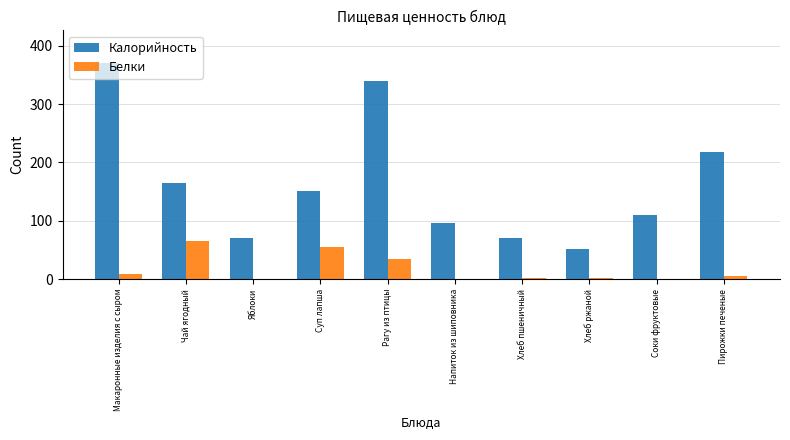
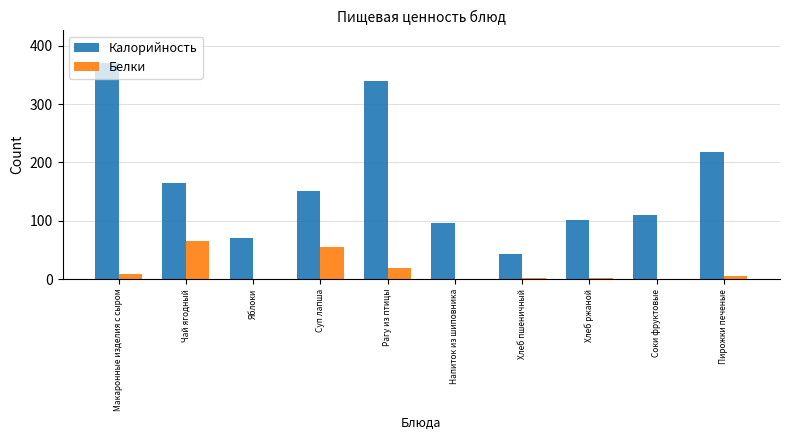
  {
    "Калорийность": {
      "Чай ягодный": 170,
      "Яблоки": 70,
      "Суп лапша": 150,
      "Рагу из птицы": 340,
      "Напиток из шиповника": 100,
-     "Хлеб пшеничный": 70,
-     "Хлеб ржаной": 50,
+     "Хлеб пшеничный": 40,
+     "Хлеб ржаной": 100,
      "Соки фруктовые": 110,
      "Пирожки печеные": 220
    },
    "Белки": {
      "Макаронные изделия с сыром": 10,
      "Чай ягодный": 70,
      "Суп лапша": 50,
-     "Рагу из птицы": 30,
+     "Рагу из птицы": 20,
      "Пирожки печеные": 10
    }
  }
